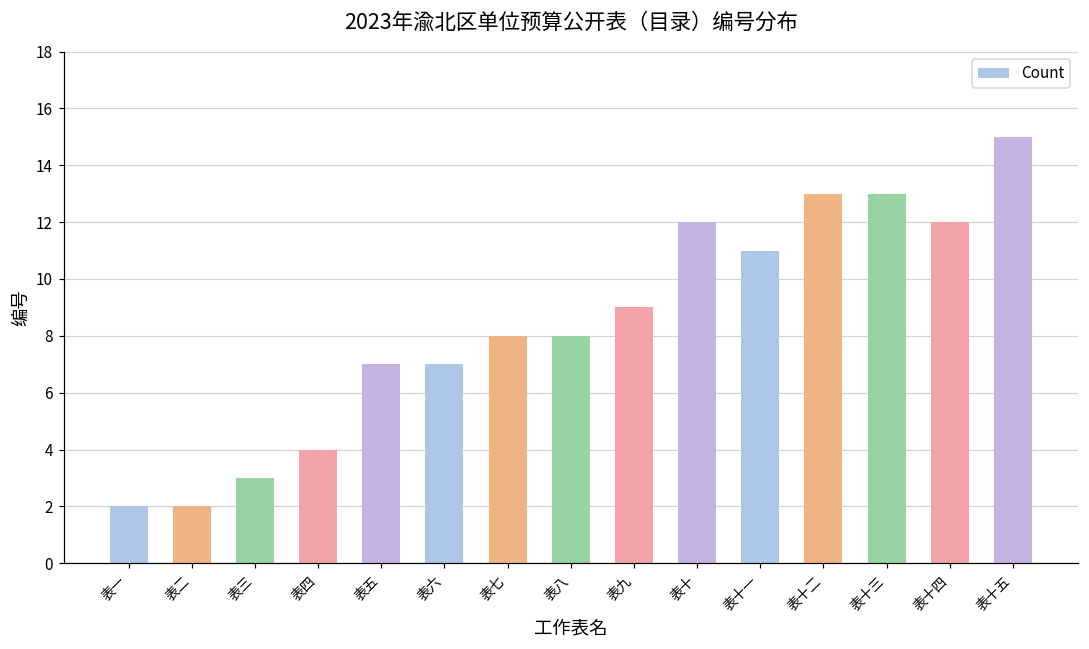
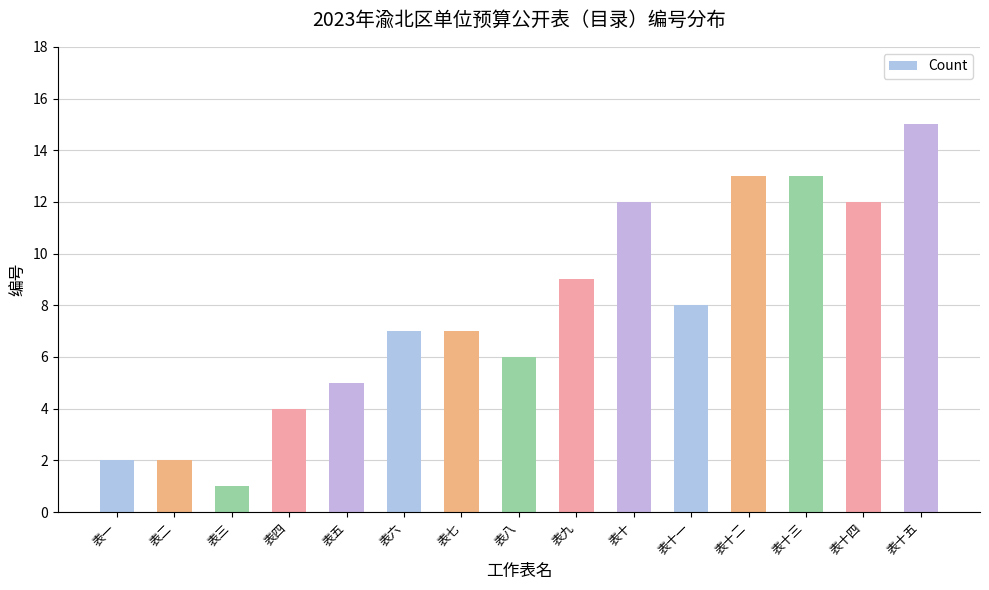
  {
    "表一": 2,
    "表二": 2,
-   "表三": 3,
+   "表三": 1,
    "表四": 4,
-   "表五": 7,
+   "表五": 5,
    "表六": 7,
-   "表七": 8,
-   "表八": 8,
+   "表七": 7,
+   "表八": 6,
    "表九": 9,
    "表十": 12,
-   "表十一": 11,
+   "表十一": 8,
    "表十二": 13,
    "表十三": 13,
    "表十四": 12,
    "表十五": 15
  }
